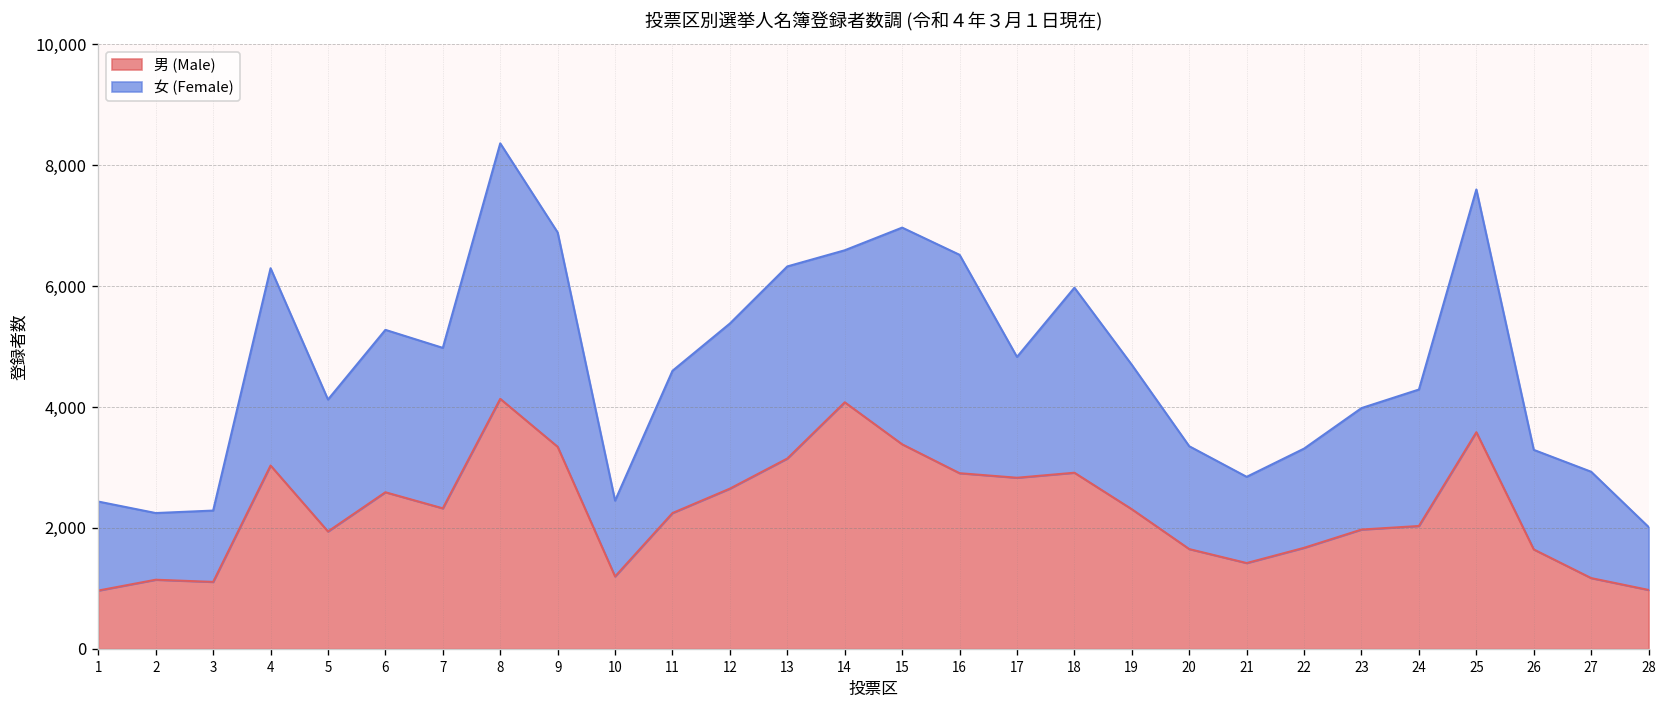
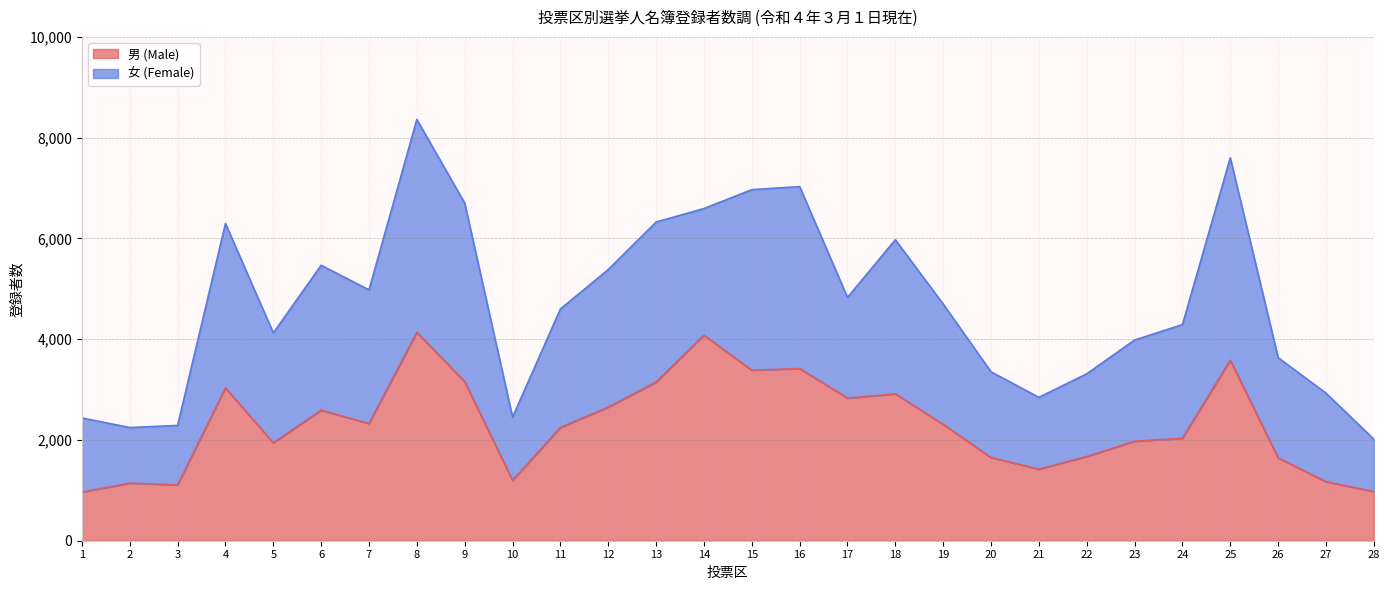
  {
    "男 (Male)": {
      "1": "1,000",
      "2": "1,100",
      "3": "1,100",
      "4": "3,000",
      "5": "1,900",
      "6": "2,600",
      "7": "2,300",
      "8": "4,100",
-     "9": "3,300",
+     "9": "3,200",
      "10": "1,200",
      "11": "2,200",
      "12": "2,700",
      "13": "3,100",
      "14": "4,100",
      "15": "3,400",
-     "16": "2,900",
+     "16": "3,400",
      "17": "2,800",
      "18": "2,900",
      "19": "2,300",
      "20": "1,700",
      "21": "1,400",
      "22": "1,700",
      "23": "2,000",
      "24": "2,000",
      "25": "3,600",
      "26": "1,600",
      "27": "1,200",
      "28": "1,000"
    },
    "女 (Female)": {
      "1": "1,500",
      "2": "1,100",
      "3": "1,200",
      "4": "3,300",
      "5": "2,200",
-     "6": "2,700",
+     "6": "2,900",
      "7": "2,700",
      "8": "4,200",
      "9": "3,500",
      "10": "1,300",
      "11": "2,400",
      "12": "2,700",
      "13": "3,200",
      "14": "2,500",
      "15": "3,600",
      "16": "3,600",
      "17": "2,000",
      "18": "3,100",
      "19": "2,400",
      "20": "1,700",
      "21": "1,400",
      "22": "1,600",
      "23": "2,000",
      "24": "2,300",
      "25": "4,000",
-     "26": "1,600",
+     "26": "2,000",
      "27": "1,800",
      "28": "1,000"
    }
  }
